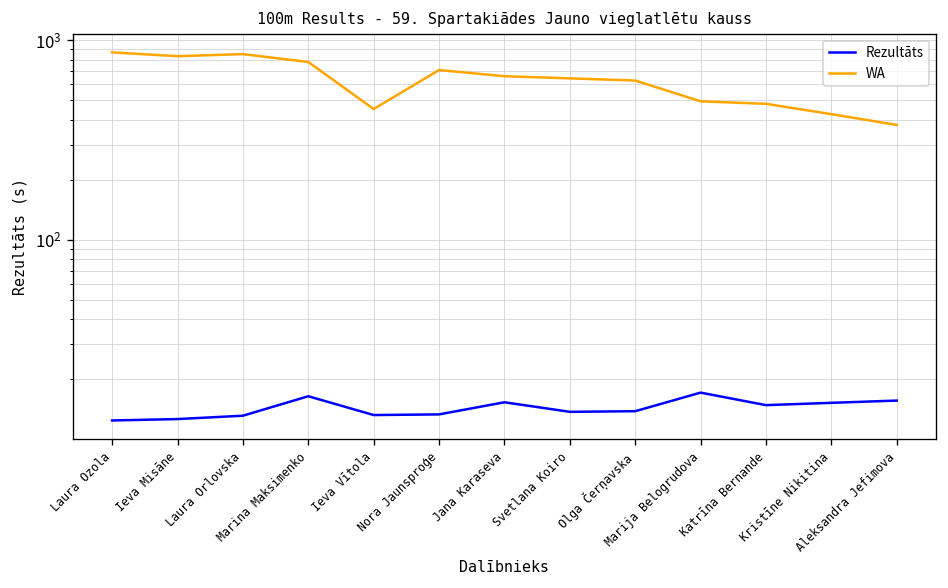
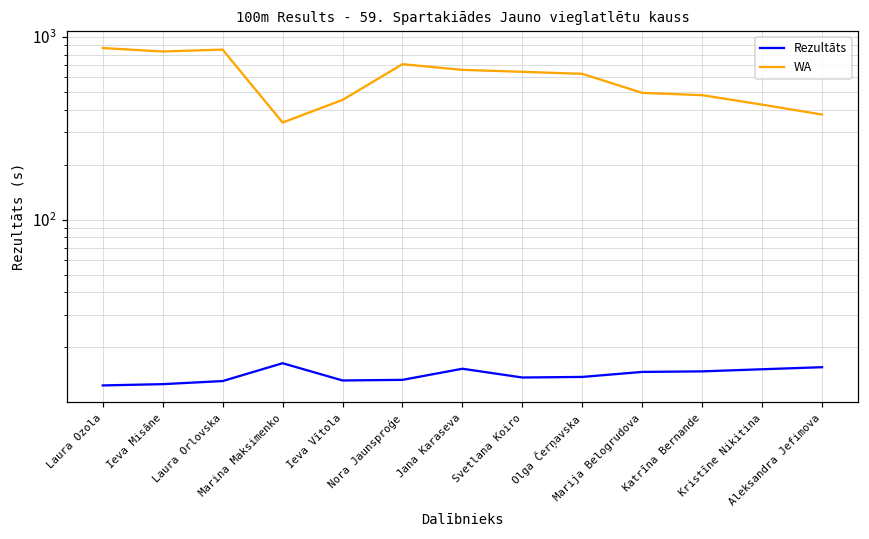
  {
    "Rezultāts": {
      "Laura Ozola": 12,
      "Ieva Misāne": 13,
      "Laura Orlovska": 13,
      "Marina Maksimenko": 16,
      "Ieva Vītola": 13,
      "Nora Jaunsproģe": 13,
      "Jana Karaseva": 15,
      "Svetlana Koiro": 14,
      "Olga Čerņavska": 14,
-     "Marija Belogrudova": 17,
+     "Marija Belogrudova": 15,
      "Katrīna Bernande": 15,
      "Kristīne Nikitina": 15,
      "Aleksandra Jefimova": 16
    },
    "WA": {
      "Laura Ozola": 900,
      "Ieva Misāne": 800,
      "Laura Orlovska": 900,
-     "Marina Maksimenko": 800,
+     "Marina Maksimenko": 340,
      "Ieva Vītola": 450,
      "Nora Jaunsproģe": 710,
      "Jana Karaseva": 660,
      "Svetlana Koiro": 640,
      "Olga Čerņavska": 630,
      "Marija Belogrudova": 490,
      "Katrīna Bernande": 480,
      "Kristīne Nikitina": 430,
      "Aleksandra Jefimova": 380
    }
  }
